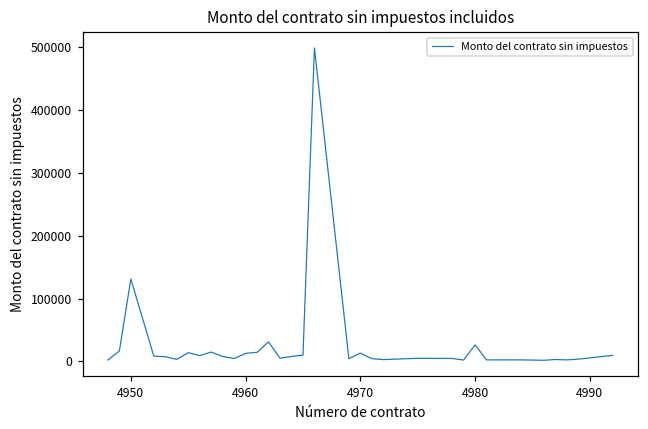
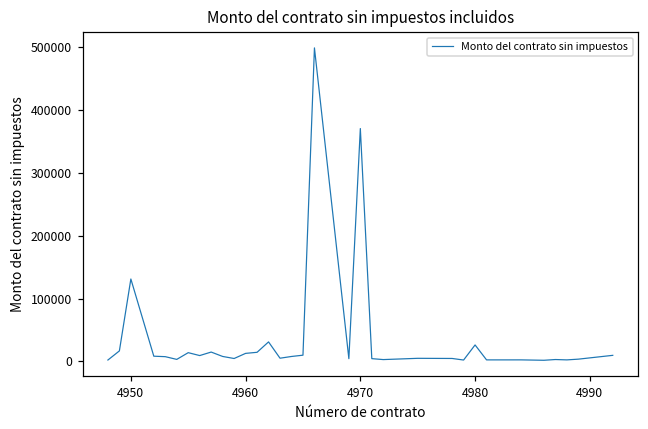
  {
    "4950": 130000,
    "4960": 10000,
-   "4970": 10000,
+   "4970": 370000,
    "4980": 30000
  }
